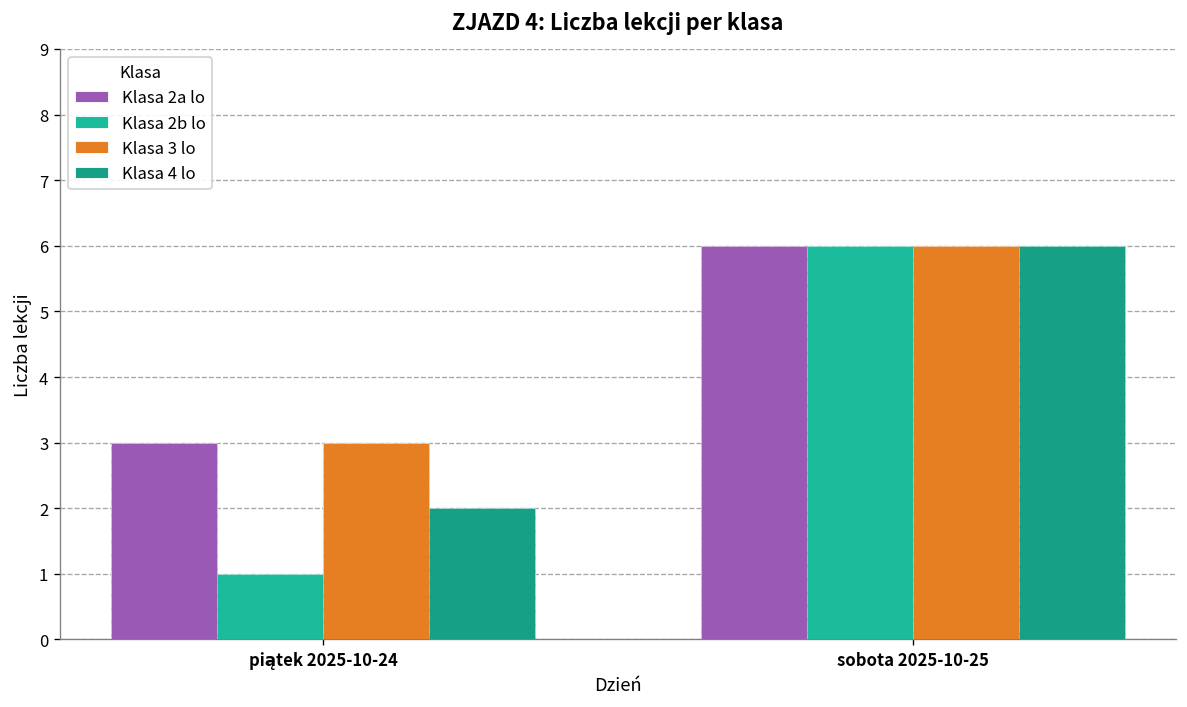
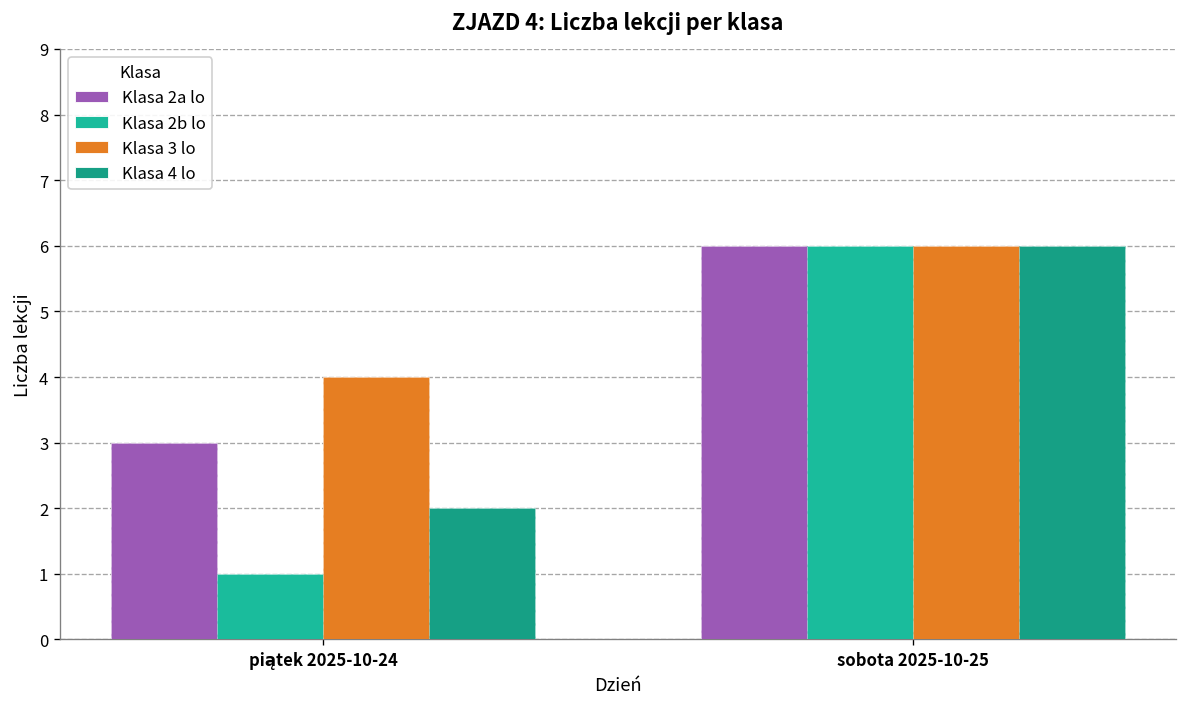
  {
    "Klasa 2a lo": {
      "piątek 2025-10-24": 3,
      "sobota 2025-10-25": 6
    },
    "Klasa 3 lo": {
-     "piątek 2025-10-24": 3,
+     "piątek 2025-10-24": 4,
      "sobota 2025-10-25": 6
    }
  }
